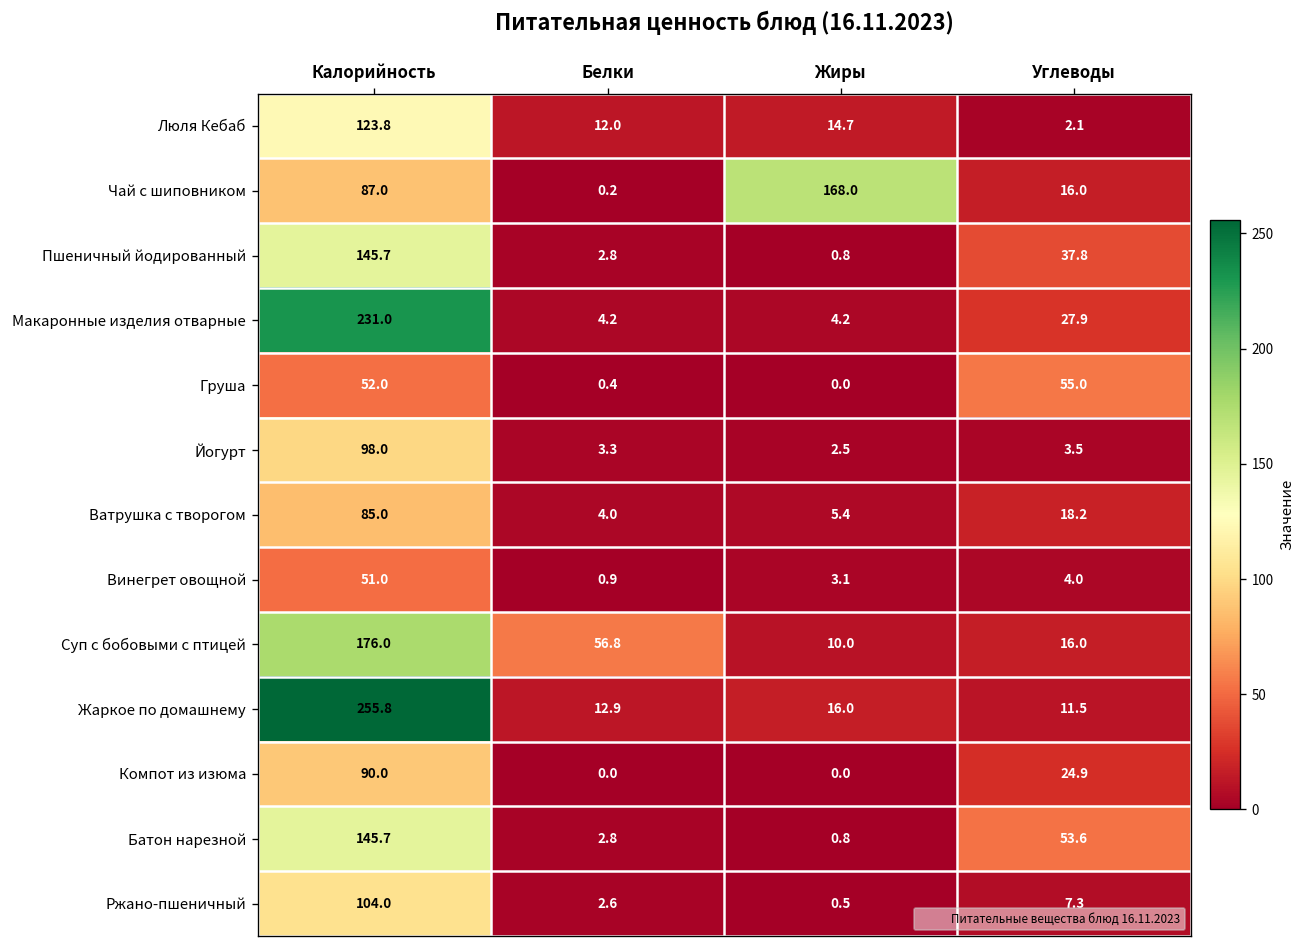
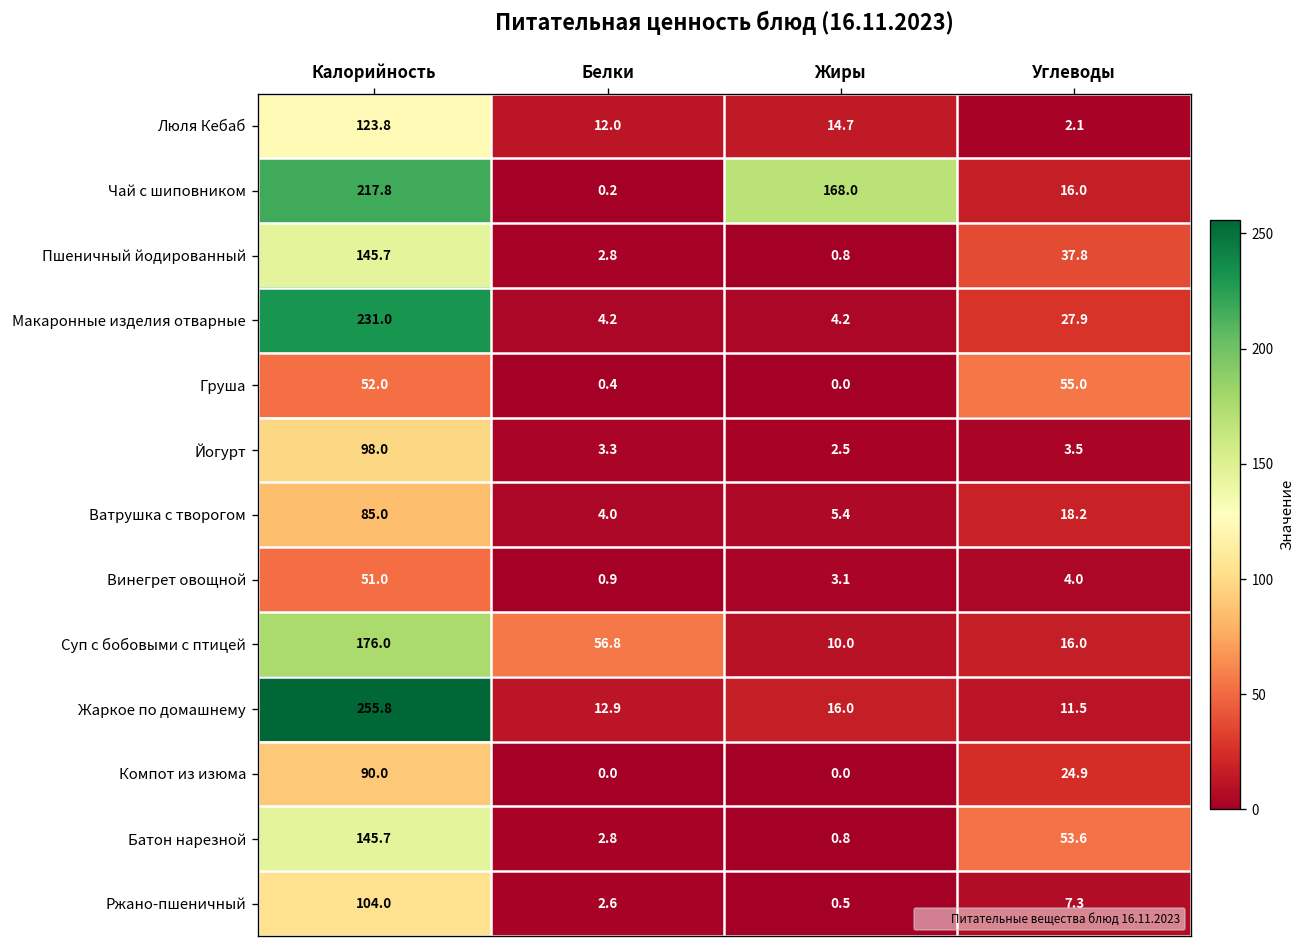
  {
    "Люля Кебаб": {
      "Калорийность": 123.8,
      "Белки": 12.0,
      "Жиры": 14.7,
      "Углеводы": 2.1
    },
    "Чай с шиповником": {
-     "Калорийность": 87.0,
+     "Калорийность": 217.8,
      "Белки": 0.2,
      "Жиры": 168.0,
      "Углеводы": 16.0
    },
    "Пшеничный йодированный": {
      "Калорийность": 145.7,
      "Белки": 2.8,
      "Жиры": 0.8,
      "Углеводы": 37.8
    },
    "Макаронные изделия отварные": {
      "Калорийность": 231.0,
      "Белки": 4.2,
      "Жиры": 4.2,
      "Углеводы": 27.9
    },
    "Груша": {
      "Калорийность": 52.0,
      "Белки": 0.4,
      "Жиры": 0.0,
      "Углеводы": 55.0
    },
    "Йогурт": {
      "Калорийность": 98.0,
      "Белки": 3.3,
      "Жиры": 2.5,
      "Углеводы": 3.5
    },
    "Ватрушка с творогом": {
      "Калорийность": 85.0,
      "Белки": 4.0,
      "Жиры": 5.4,
      "Углеводы": 18.2
    },
    "Винегрет овощной": {
      "Калорийность": 51.0,
      "Белки": 0.9,
      "Жиры": 3.1,
      "Углеводы": 4.0
    },
    "Суп с бобовыми с птицей": {
      "Калорийность": 176.0,
      "Белки": 56.8,
      "Жиры": 10.0,
      "Углеводы": 16.0
    },
    "Жаркое по домашнему": {
      "Калорийность": 255.8,
      "Белки": 12.9,
      "Жиры": 16.0,
      "Углеводы": 11.5
    },
    "Компот из изюма": {
      "Калорийность": 90.0,
      "Белки": 0.0,
      "Жиры": 0.0,
      "Углеводы": 24.9
    },
    "Батон нарезной": {
      "Калорийность": 145.7,
      "Белки": 2.8,
      "Жиры": 0.8,
      "Углеводы": 53.6
    },
    "Ржано-пшеничный": {
      "Калорийность": 104.0,
      "Белки": 2.6,
      "Жиры": 0.5
    }
  }
